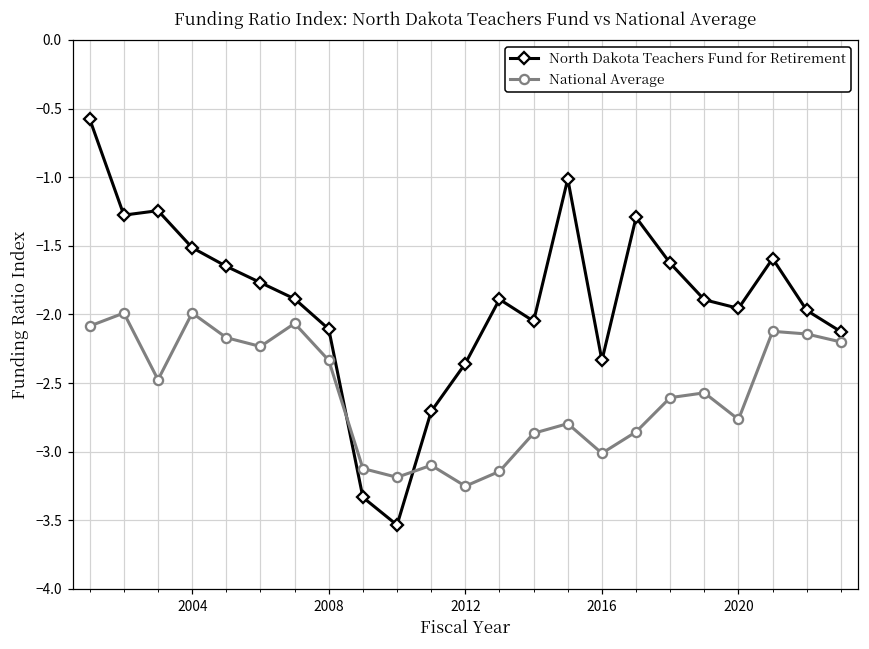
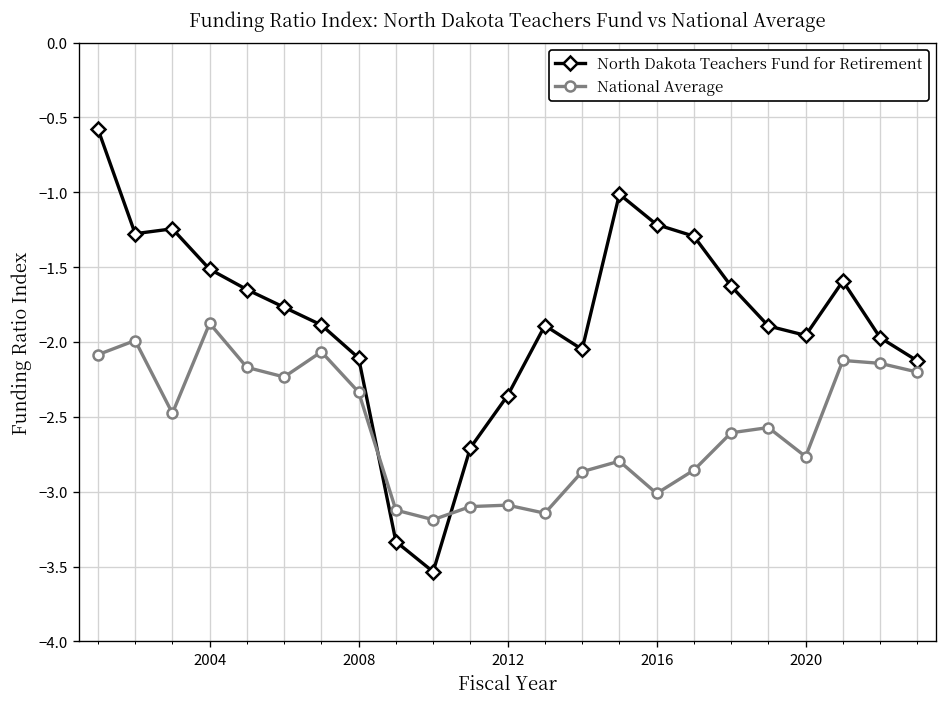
  {
    "North Dakota Teachers Fund for Retirement": {
      "2004": -1.51,
      "2008": -2.11,
      "2012": -2.36,
-     "2016": -2.34,
+     "2016": -1.22,
      "2020": -1.96
    },
    "National Average": {
-     "2004": -1.99,
+     "2004": -1.88,
      "2008": -2.34,
-     "2012": -3.25,
+     "2012": -3.09,
      "2016": -3.01,
      "2020": -2.77
    }
  }
